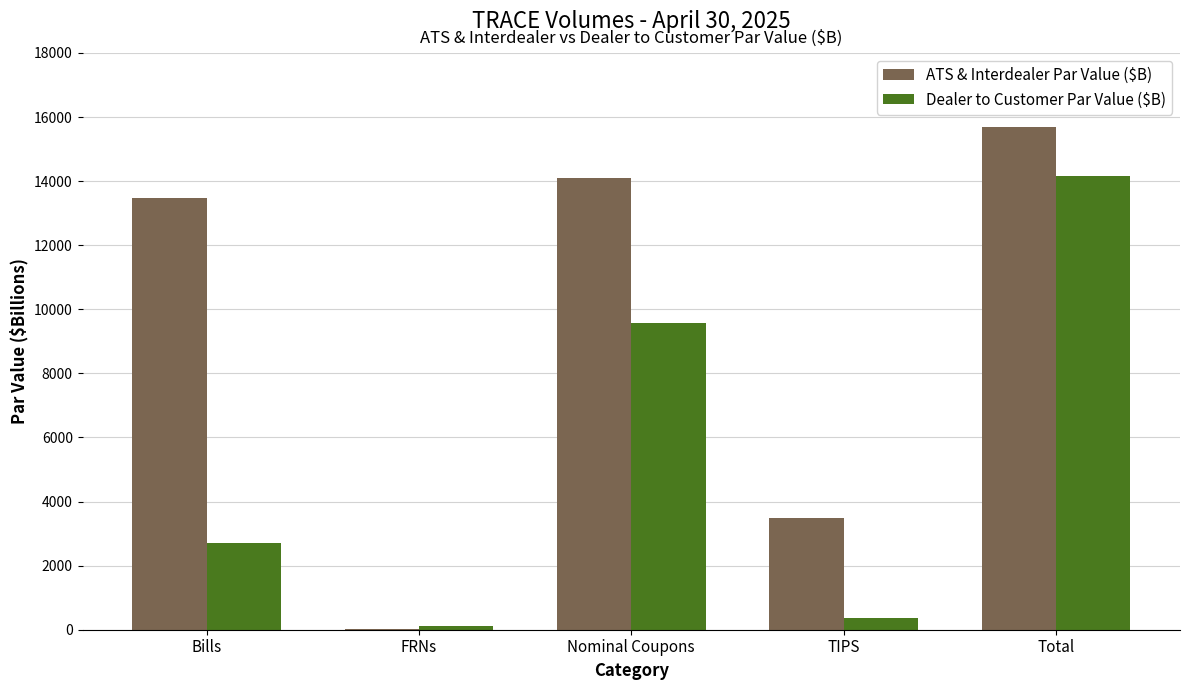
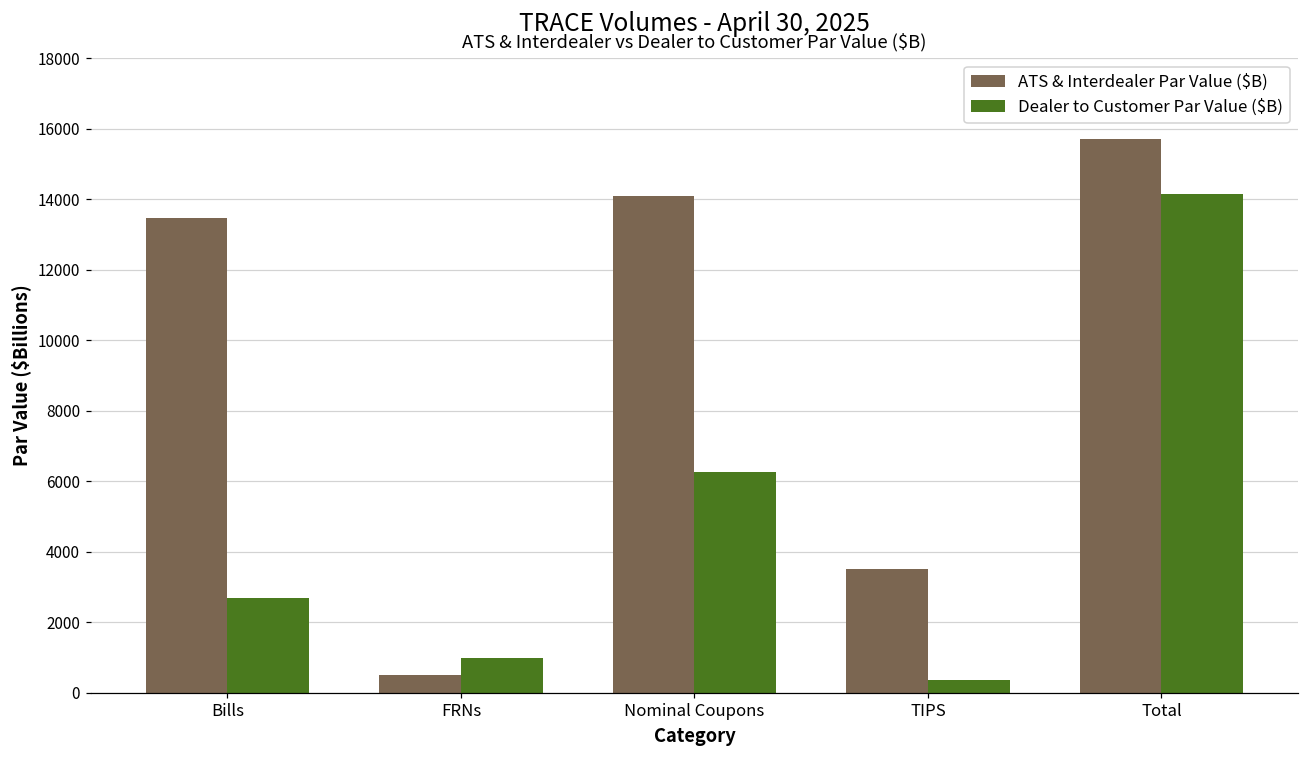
  {
    "ATS & Interdealer Par Value ($B)": {
      "Bills": 13500,
-     "FRNs": 0,
+     "FRNs": 500,
      "Nominal Coupons": 14100,
      "TIPS": 3500,
      "Total": 15700
    },
    "Dealer to Customer Par Value ($B)": {
      "Bills": 2700,
-     "FRNs": 100,
-     "Nominal Coupons": 9600,
+     "FRNs": 1000,
+     "Nominal Coupons": 6300,
      "TIPS": 400,
      "Total": 14200
    }
  }
